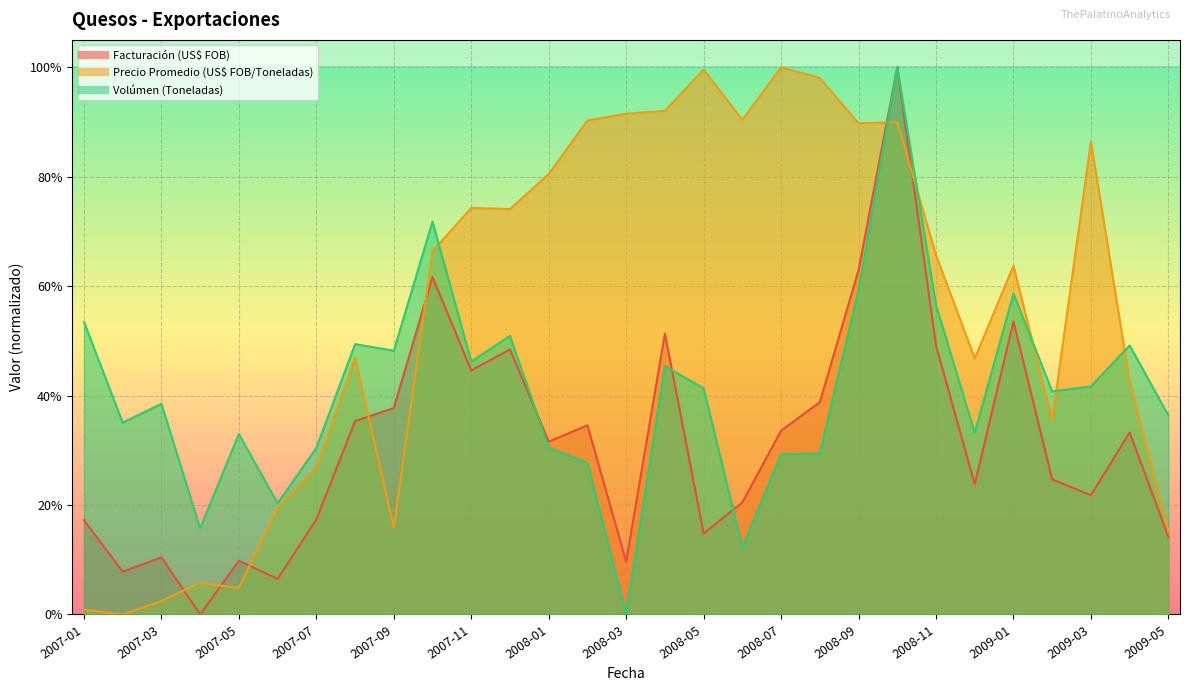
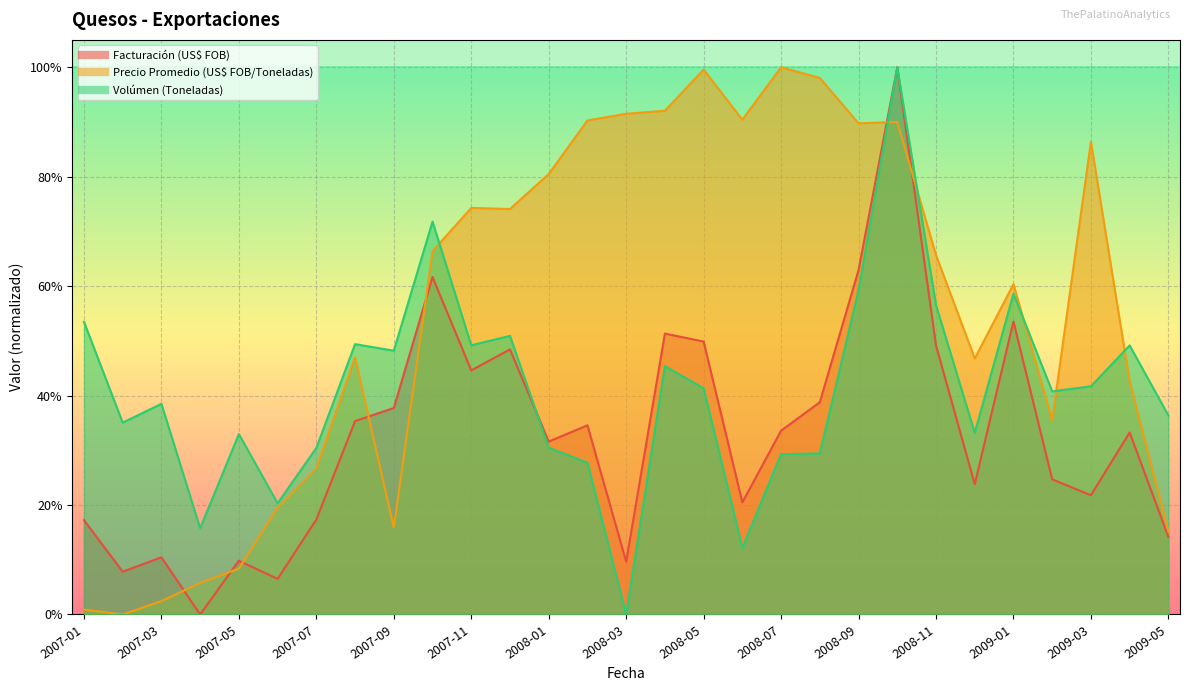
  {
    "Facturación (US$ FOB)": {
      "2007-01": "17%",
      "2007-03": "10%",
      "2007-05": "10%",
      "2007-07": "17%",
      "2007-09": "38%",
      "2007-11": "45%",
      "2008-01": "32%",
      "2008-03": "10%",
-     "2008-05": "15%",
+     "2008-05": "50%",
      "2008-07": "34%",
      "2008-09": "63%",
      "2008-11": "49%",
      "2009-01": "54%",
      "2009-03": "22%",
      "2009-05": "14%"
    },
    "Precio Promedio (US$ FOB/Toneladas)": {
      "2007-01": "1%",
      "2007-03": "2%",
-     "2007-05": "5%",
+     "2007-05": "8%",
      "2007-07": "27%",
      "2007-09": "16%",
      "2007-11": "74%",
      "2008-01": "80%",
      "2008-03": "91%",
      "2008-05": "100%",
      "2008-07": "100%",
      "2008-09": "90%",
      "2008-11": "66%",
-     "2009-01": "64%",
+     "2009-01": "60%",
      "2009-03": "86%",
      "2009-05": "15%"
    },
    "Volúmen (Toneladas)": {
      "2007-01": "53%",
      "2007-03": "38%",
      "2007-05": "33%",
      "2007-07": "30%",
      "2007-09": "48%",
-     "2007-11": "46%",
+     "2007-11": "49%",
      "2008-01": "30%",
      "2008-03": "0%",
      "2008-05": "41%",
      "2008-07": "29%",
      "2008-09": "59%",
      "2008-11": "57%",
      "2009-01": "59%",
      "2009-03": "42%",
      "2009-05": "36%"
    }
  }
